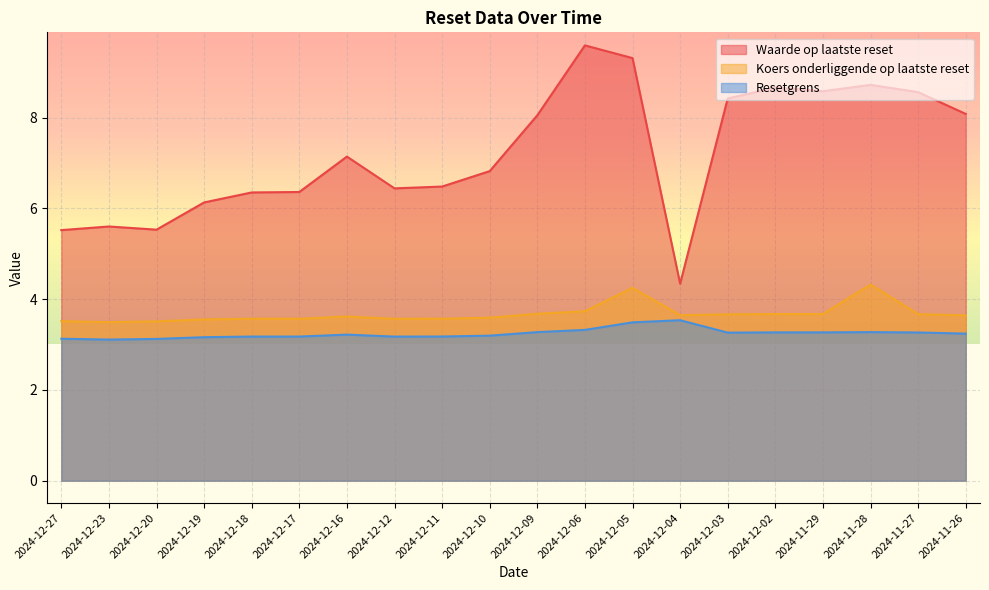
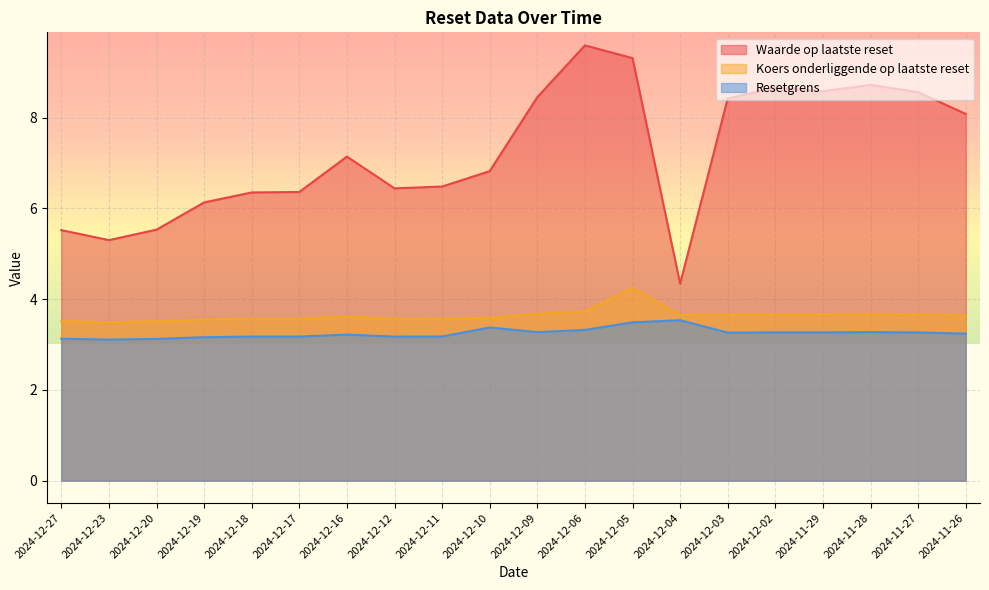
  {
    "Waarde op laatste reset": {
      "2024-12-27": 5.5,
-     "2024-12-23": 5.6,
+     "2024-12-23": 5.3,
      "2024-12-20": 5.5,
      "2024-12-19": 6.1,
      "2024-12-18": 6.4,
      "2024-12-17": 6.4,
      "2024-12-16": 7.1,
      "2024-12-12": 6.4,
      "2024-12-11": 6.5,
      "2024-12-10": 6.8,
-     "2024-12-09": 8.1,
+     "2024-12-09": 8.5,
      "2024-12-06": 9.6,
      "2024-12-05": 9.3,
      "2024-12-04": 4.3,
      "2024-11-26": 8.1
    },
    "Koers onderliggende op laatste reset": {
      "2024-12-27": 3.5,
      "2024-12-23": 3.5,
      "2024-12-20": 3.5,
      "2024-12-19": 3.6,
      "2024-12-18": 3.6,
      "2024-12-17": 3.6,
      "2024-12-16": 3.6,
      "2024-12-12": 3.6,
      "2024-12-11": 3.6,
      "2024-12-10": 3.6,
      "2024-12-09": 3.7,
      "2024-12-06": 3.7,
      "2024-12-05": 4.2,
      "2024-12-04": 3.6,
      "2024-12-03": 3.7,
      "2024-12-02": 3.7,
      "2024-11-29": 3.7,
-     "2024-11-28": 4.3,
+     "2024-11-28": 3.7,
      "2024-11-27": 3.7,
      "2024-11-26": 3.6
    },
    "Resetgrens": {
      "2024-12-27": 3.1,
      "2024-12-23": 3.1,
      "2024-12-20": 3.1,
      "2024-12-19": 3.2,
      "2024-12-18": 3.2,
      "2024-12-17": 3.2,
      "2024-12-16": 3.2,
      "2024-12-12": 3.2,
      "2024-12-11": 3.2,
-     "2024-12-10": 3.2,
+     "2024-12-10": 3.4,
      "2024-12-09": 3.3,
      "2024-12-06": 3.3,
      "2024-12-05": 3.5,
      "2024-12-04": 3.5,
      "2024-12-03": 3.3,
      "2024-12-02": 3.3,
      "2024-11-29": 3.3,
      "2024-11-28": 3.3,
      "2024-11-27": 3.3,
      "2024-11-26": 3.2
    }
  }
